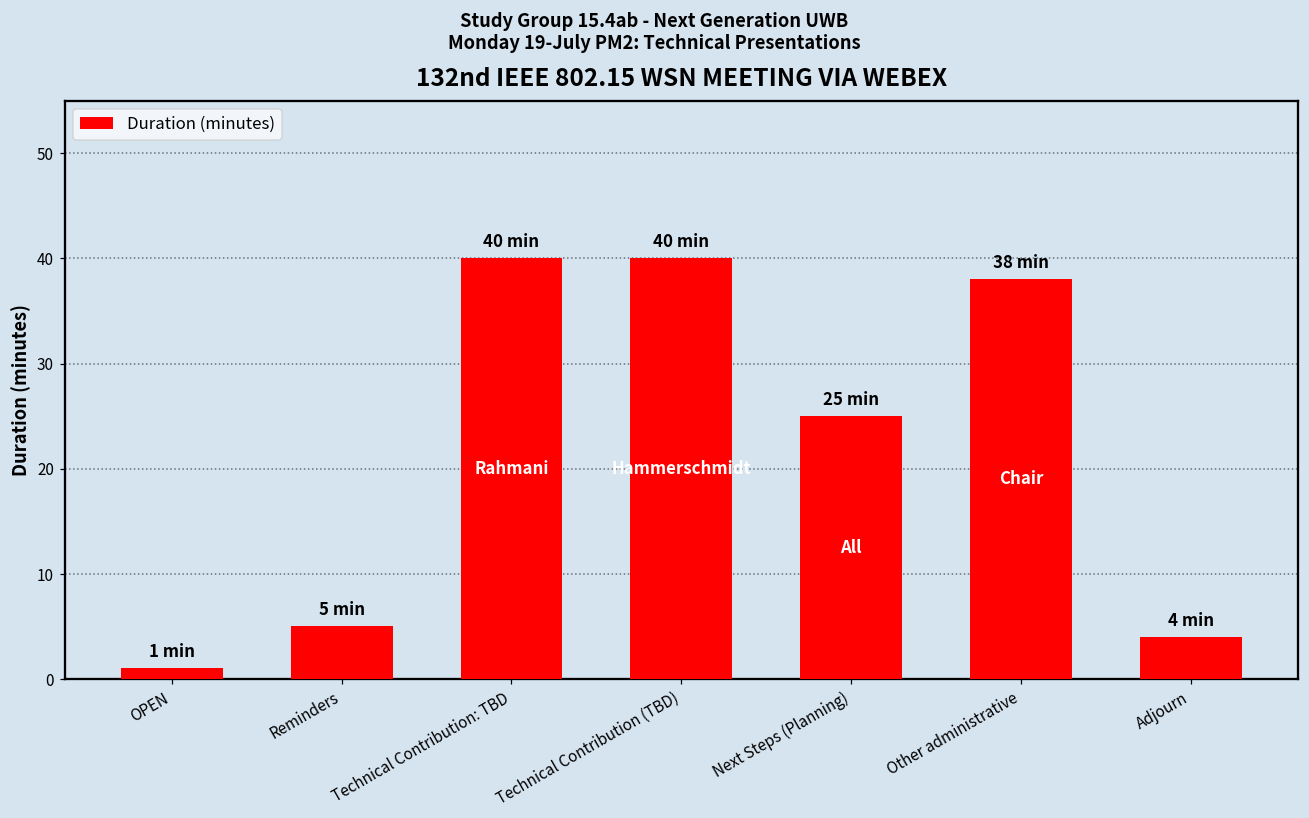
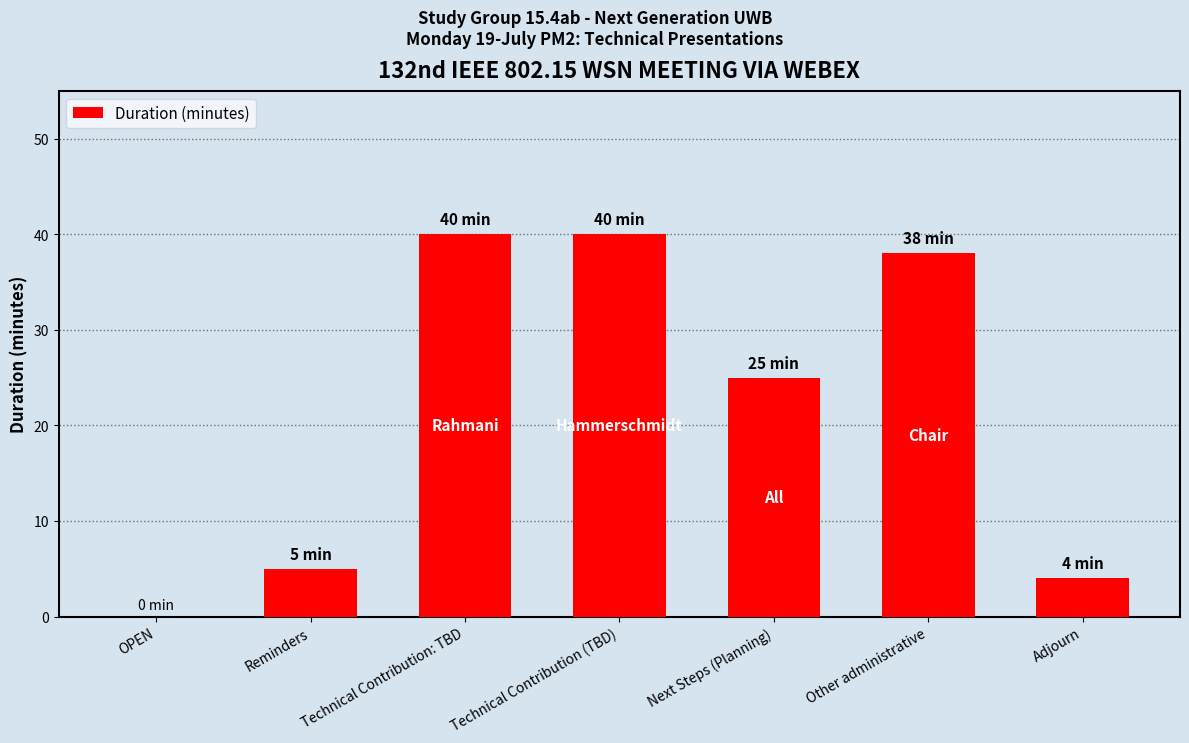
  {
-   "OPEN": 1,
+   "OPEN": 0,
    "Reminders": 5,
    "Technical Contribution: TBD": 40,
    "Technical Contribution (TBD)": 40,
    "Next Steps (Planning)": 25,
    "Other administrative": 38,
    "Adjourn": 4
  }
